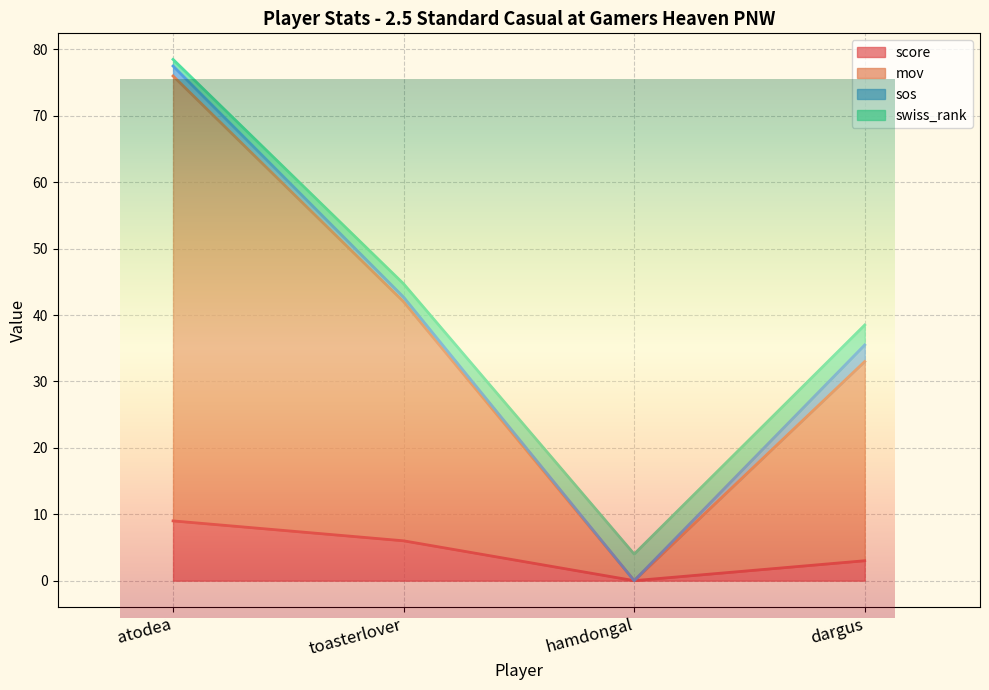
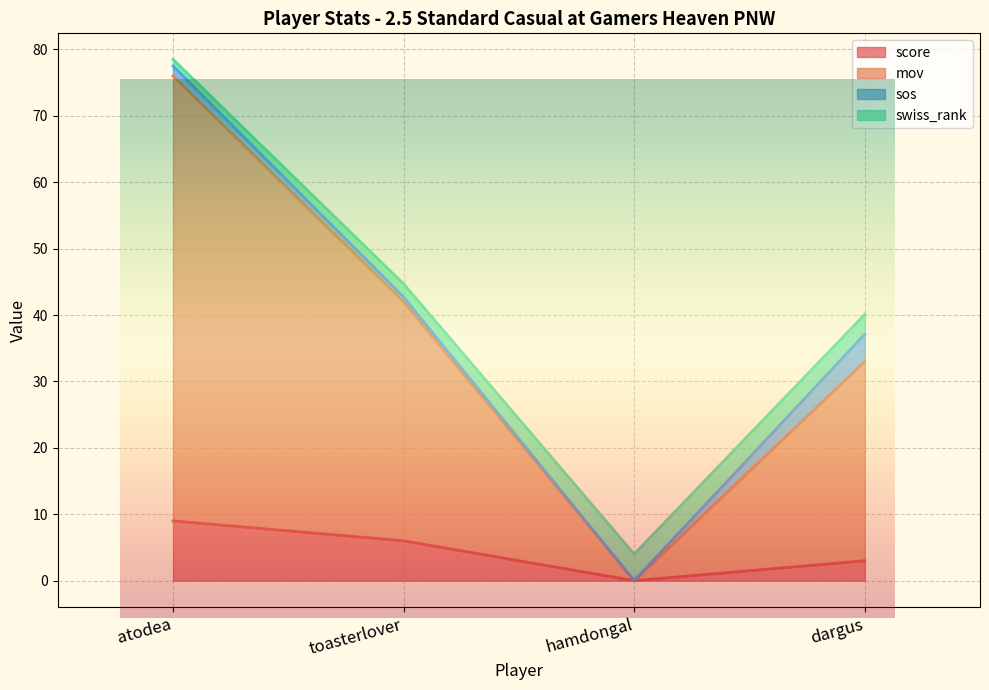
  {
    "Player Stats - 2.5 Standard Casual at Gamers Heaven PNW": {
      "sos": {
        "atodea": 2,
        "toasterlover": 1,
-       "dargus": 3
+       "dargus": 4
      },
      "swiss_rank": {
        "atodea": 1,
        "toasterlover": 2,
        "hamdongal": 4,
        "dargus": 3
      }
    }
  }
